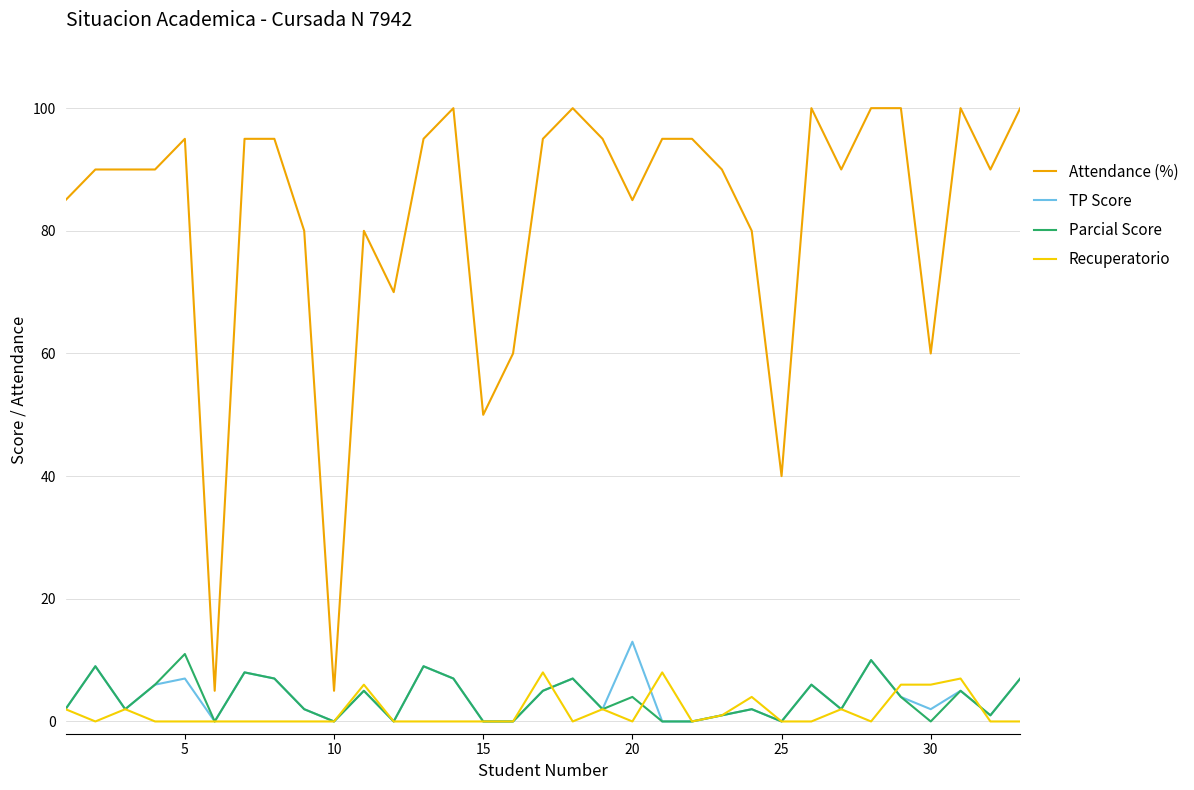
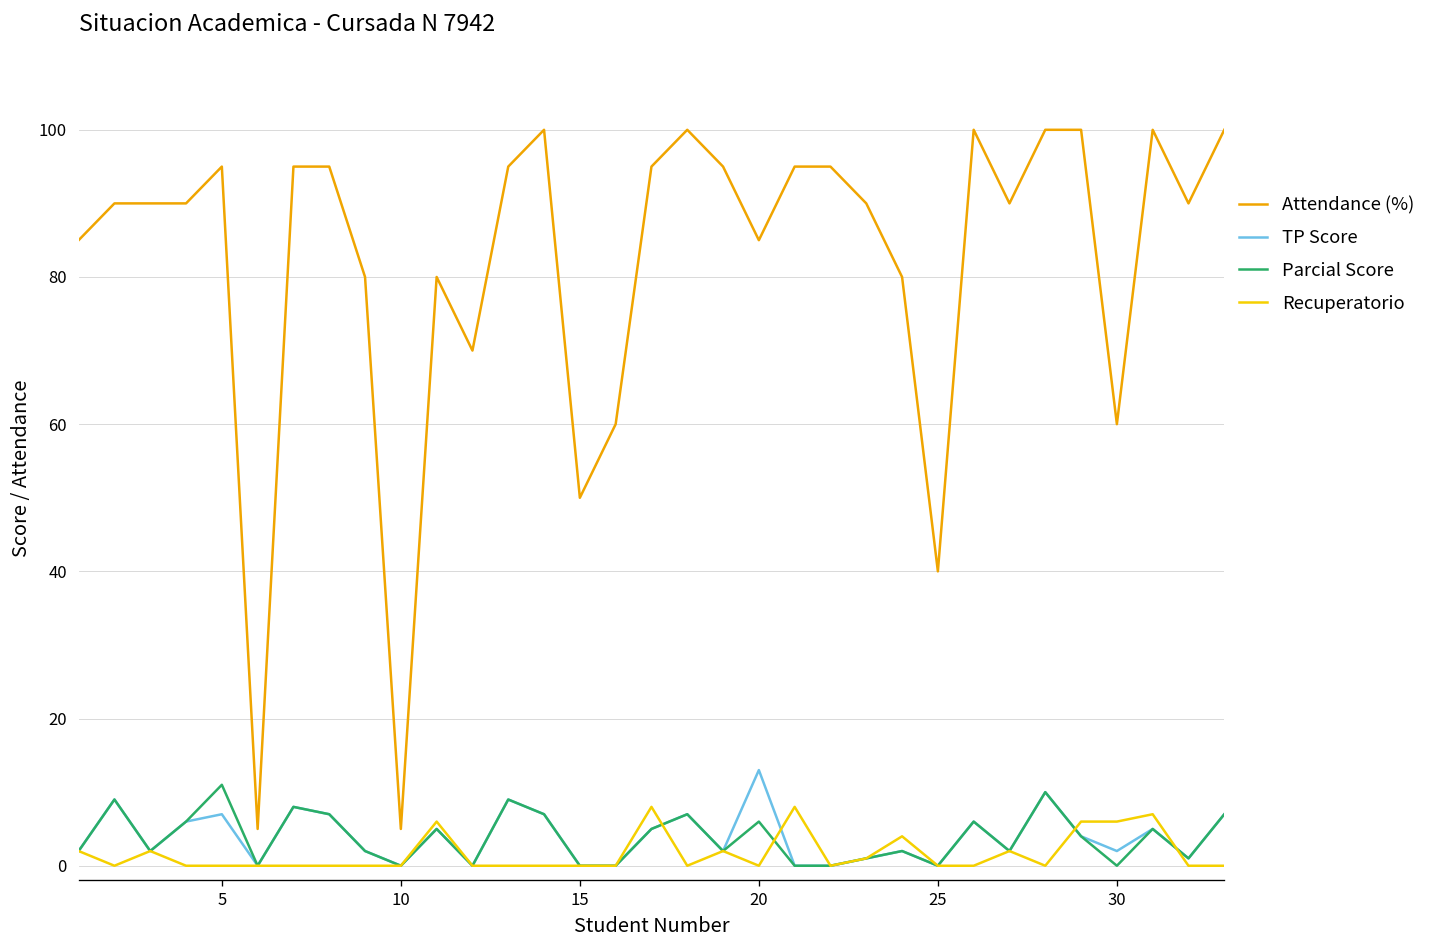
  {
    "TP Score": {
      "5": 7,
      "20": 13,
      "30": 2
    },
    "Parcial Score": {
      "5": 11,
-     "20": 4,
+     "20": 6,
      "30": 0
    }
  }
